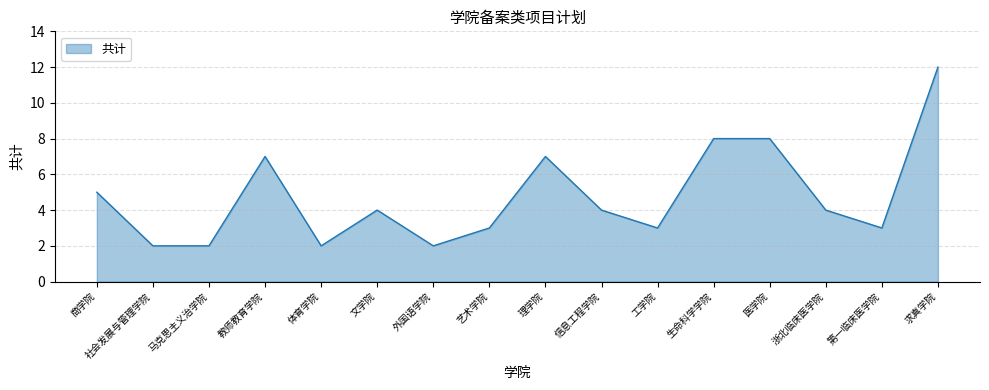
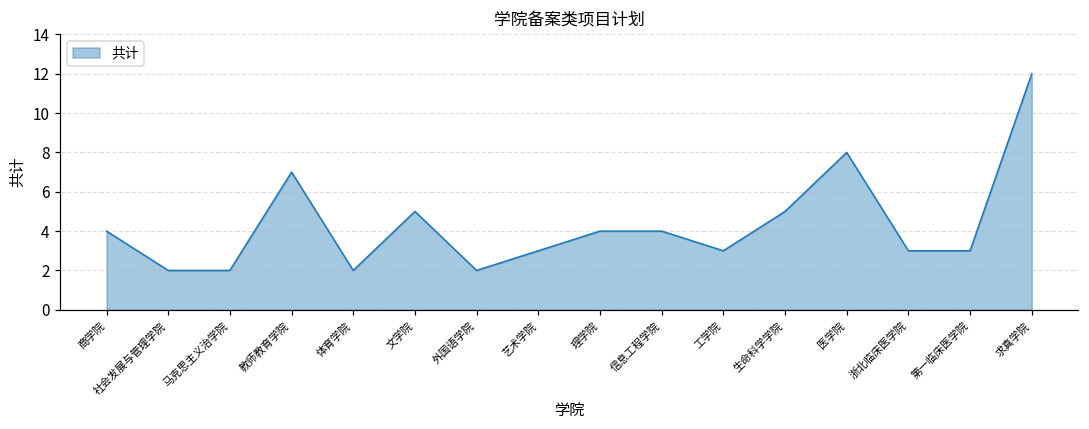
  {
-   "商学院": 5,
+   "商学院": 4,
    "社会发展与管理学院": 2,
    "马克思主义治学院": 2,
    "教师教育学院": 7,
    "体育学院": 2,
-   "文学院": 4,
+   "文学院": 5,
    "外国语学院": 2,
    "艺术学院": 3,
-   "理学院": 7,
+   "理学院": 4,
    "信息工程学院": 4,
    "工学院": 3,
-   "生命科学学院": 8,
+   "生命科学学院": 5,
    "医学院": 8,
-   "浙北临床医学院": 4,
+   "浙北临床医学院": 3,
    "第一临床医学院": 3,
    "求真学院": 12
  }
